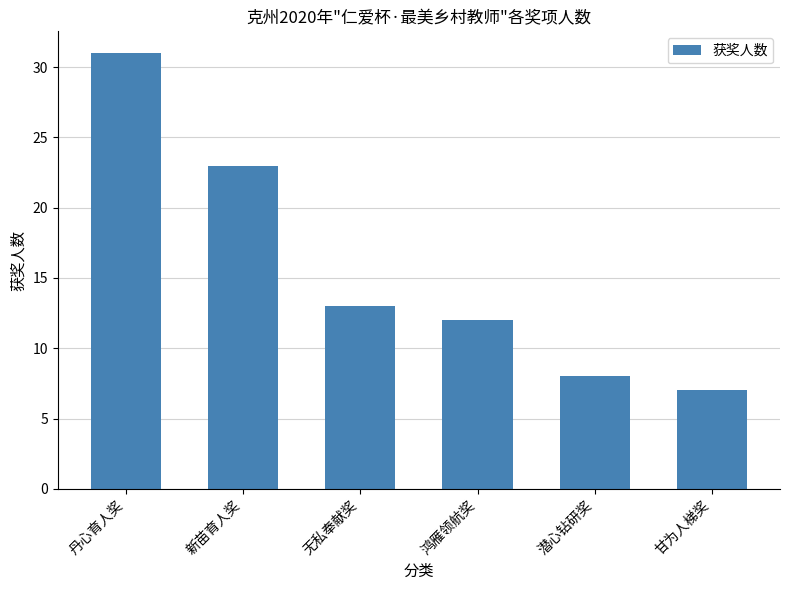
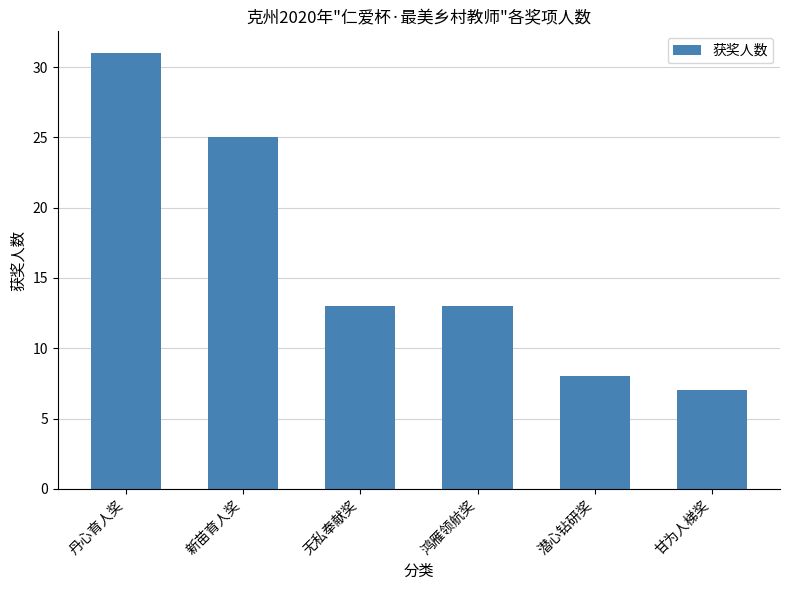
  {
    "丹心育人奖": 31,
-   "新苗育人奖": 23,
+   "新苗育人奖": 25,
    "无私奉献奖": 13,
-   "鸿雁领航奖": 12,
+   "鸿雁领航奖": 13,
    "潜心钻研奖": 8,
    "甘为人梯奖": 7
  }
